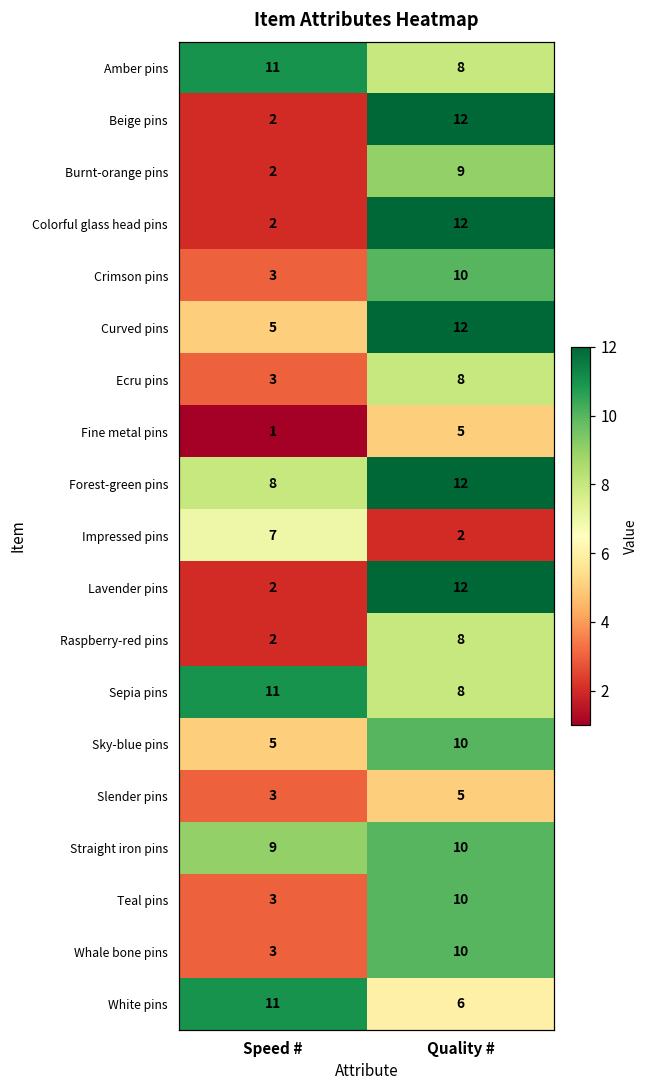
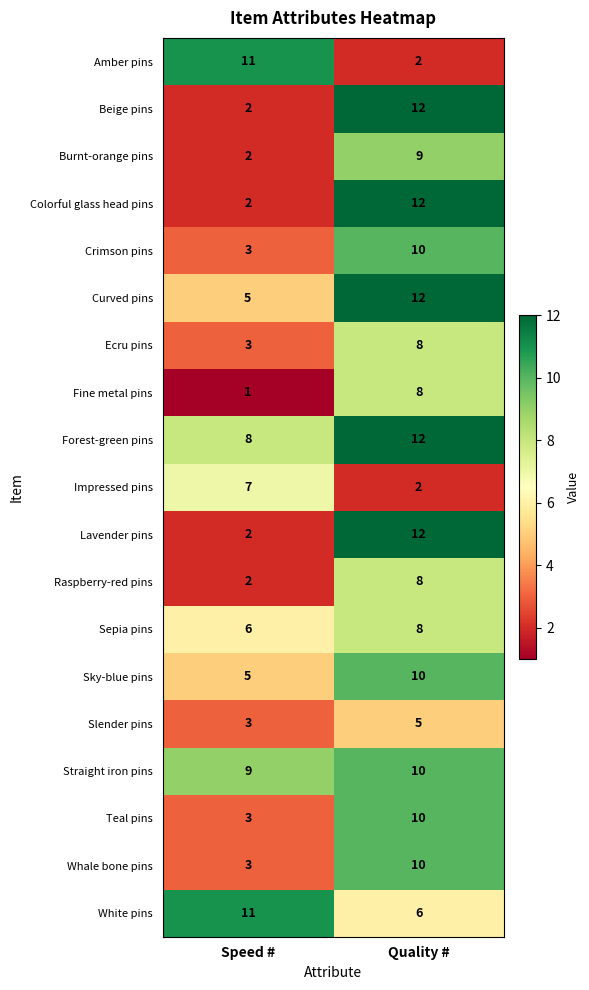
  {
    "Amber pins": {
      "Speed #": 11,
-     "Quality #": 8
+     "Quality #": 2
    },
    "Beige pins": {
      "Speed #": 2,
      "Quality #": 12
    },
    "Burnt-orange pins": {
      "Speed #": 2,
      "Quality #": 9
    },
    "Colorful glass head pins": {
      "Speed #": 2,
      "Quality #": 12
    },
    "Crimson pins": {
      "Speed #": 3,
      "Quality #": 10
    },
    "Curved pins": {
      "Speed #": 5,
      "Quality #": 12
    },
    "Ecru pins": {
      "Speed #": 3,
      "Quality #": 8
    },
    "Fine metal pins": {
      "Speed #": 1,
-     "Quality #": 5
+     "Quality #": 8
    },
    "Forest-green pins": {
      "Speed #": 8,
      "Quality #": 12
    },
    "Impressed pins": {
      "Speed #": 7,
      "Quality #": 2
    },
    "Lavender pins": {
      "Speed #": 2,
      "Quality #": 12
    },
    "Raspberry-red pins": {
      "Speed #": 2,
      "Quality #": 8
    },
    "Sepia pins": {
-     "Speed #": 11,
+     "Speed #": 6,
      "Quality #": 8
    },
    "Sky-blue pins": {
      "Speed #": 5,
      "Quality #": 10
    },
    "Slender pins": {
      "Speed #": 3,
      "Quality #": 5
    },
    "Straight iron pins": {
      "Speed #": 9,
      "Quality #": 10
    },
    "Teal pins": {
      "Speed #": 3,
      "Quality #": 10
    },
    "Whale bone pins": {
      "Speed #": 3,
      "Quality #": 10
    },
    "White pins": {
      "Speed #": 11,
      "Quality #": 6
    }
  }
